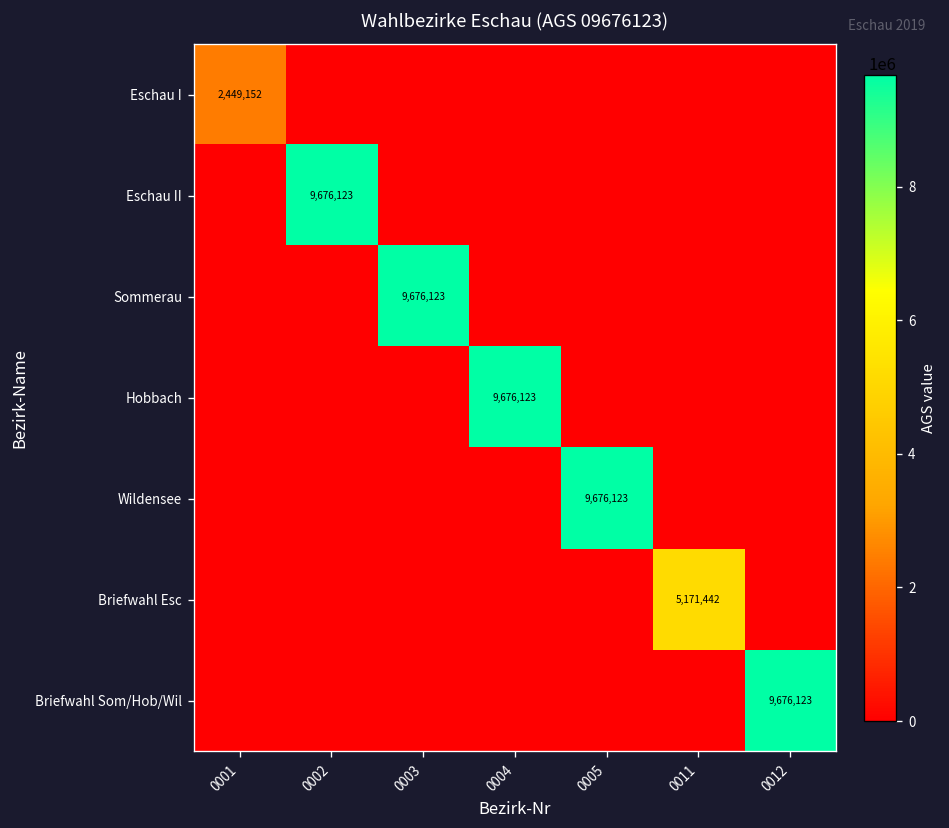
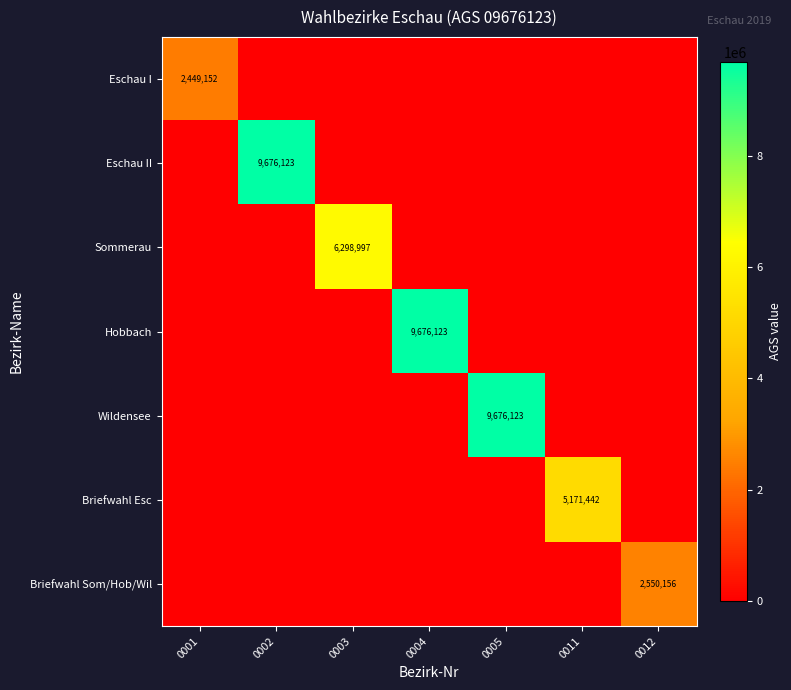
  {
    "Eschau I": {
      "0001": "2,449,152"
    },
    "Eschau II": {
      "0002": "9,676,123"
    },
    "Sommerau": {
-     "0003": "9,676,123"
+     "0003": "6,298,997"
    },
    "Hobbach": {
      "0004": "9,676,123"
    },
    "Wildensee": {
      "0005": "9,676,123"
    },
    "Briefwahl Esc": {
      "0011": "5,171,442"
    },
    "Briefwahl Som/Hob/Wil": {
-     "0012": "9,676,123"
+     "0012": "2,550,156"
    }
  }
